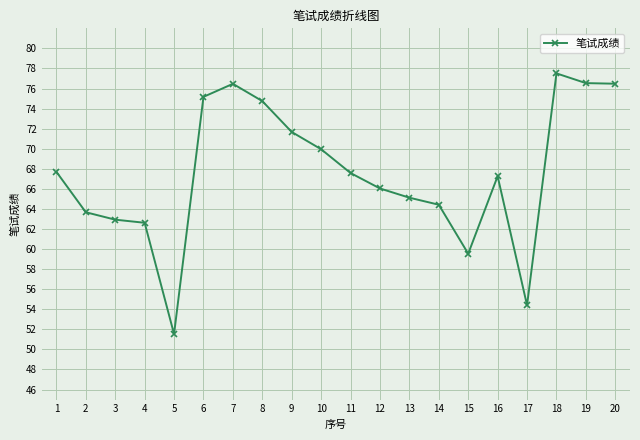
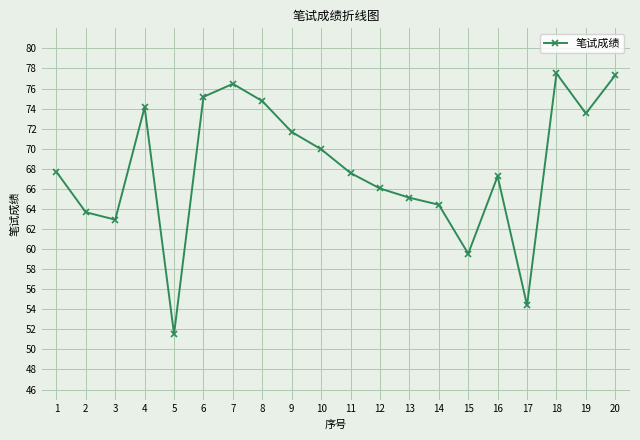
  {
    "1": 67.7,
    "2": 63.7,
    "3": 62.9,
-   "4": 62.6,
+   "4": 74.1,
    "5": 51.5,
    "6": 75.2,
    "7": 76.5,
    "8": 74.8,
    "9": 71.7,
    "10": 70.0,
    "11": 67.6,
    "12": 66.0,
    "13": 65.1,
    "14": 64.4,
    "15": 59.5,
    "16": 67.3,
    "17": 54.4,
    "18": 77.5,
-   "19": 76.5,
-   "20": 76.5
+   "19": 73.5,
+   "20": 77.3
  }
